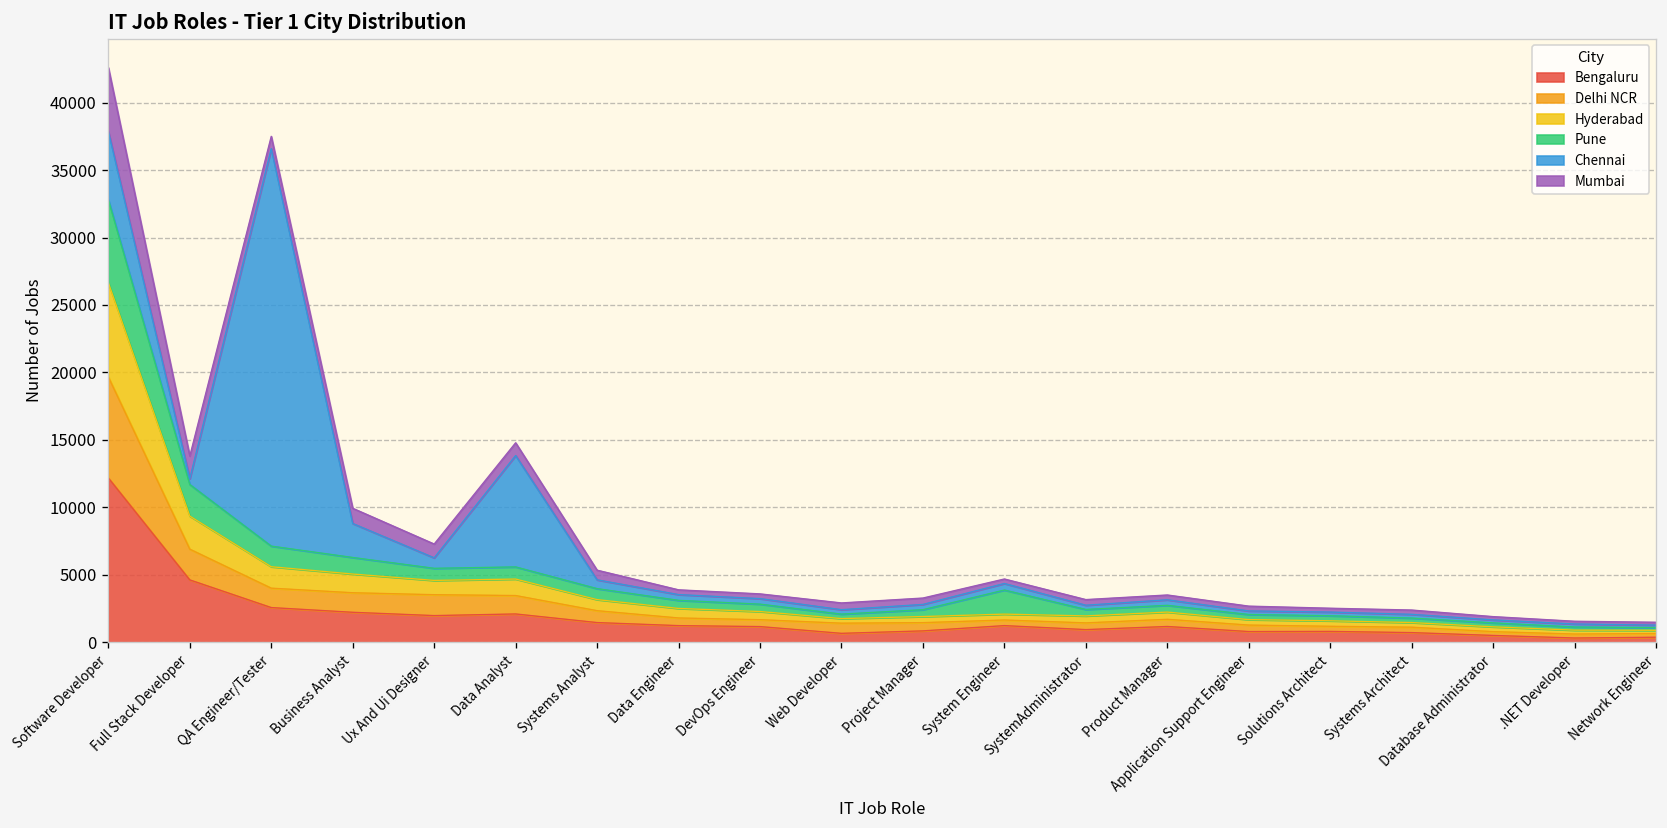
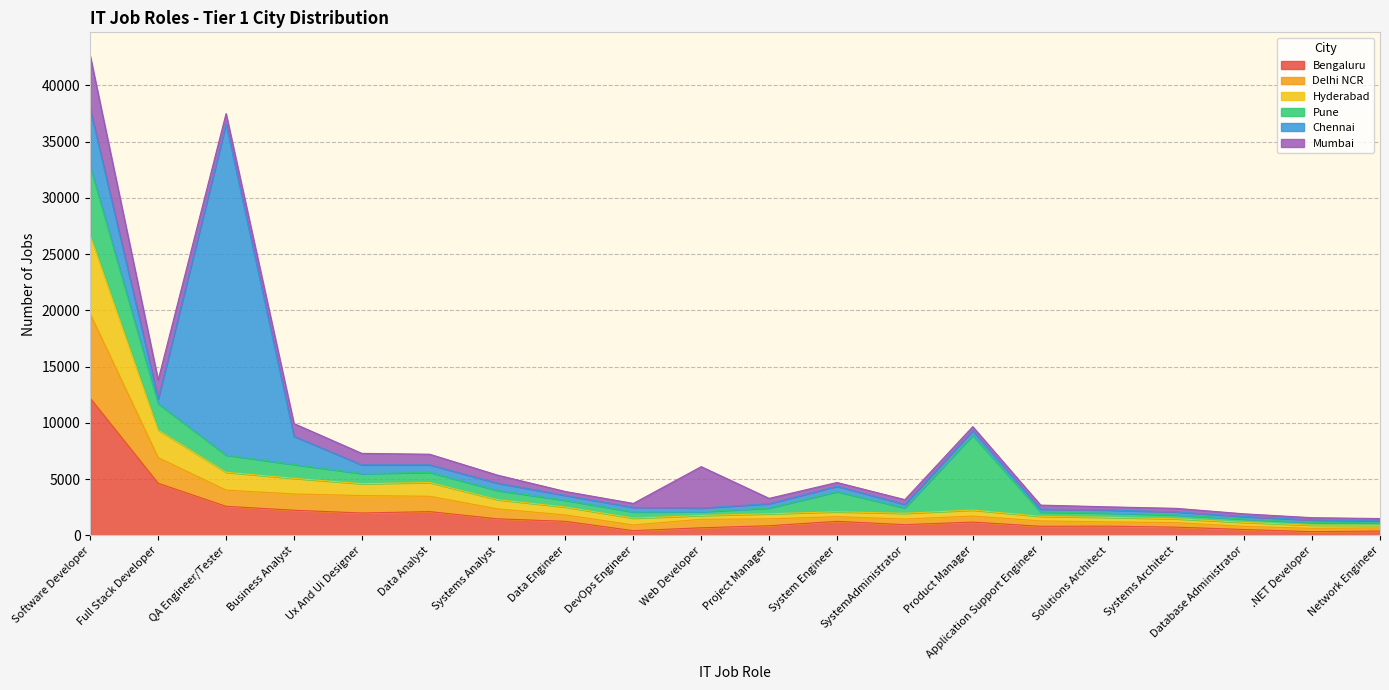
  {
    "Bengaluru": {
      "Software Developer": 12200,
      "Full Stack Developer": 4600,
      "QA Engineer/Tester": 2600,
      "Business Analyst": 2200,
      "Ux And Ui Designer": 2000,
      "Data Analyst": 2100,
      "Systems Analyst": 1500,
      "Data Engineer": 1200,
-     "DevOps Engineer": 1200,
+     "DevOps Engineer": 400,
      "Web Developer": 700,
      "Project Manager": 900,
      "System Engineer": 1200,
      "SystemAdministrator": 1000,
      "Product Manager": 1200,
      "Application Support Engineer": 800,
      "Solutions Architect": 800,
      "Systems Architect": 700,
      "Database Administrator": 500,
      ".NET Developer": 300,
      "Network Engineer": 400
    },
    "Pune": {
      "Software Developer": 6200,
      "Full Stack Developer": 2300,
      "QA Engineer/Tester": 1500,
      "Business Analyst": 1200,
      "Ux And Ui Designer": 900,
      "Data Analyst": 900,
      "Systems Analyst": 800,
      "Data Engineer": 600,
      "DevOps Engineer": 500,
      "Web Developer": 300,
      "Project Manager": 500,
      "System Engineer": 1800,
      "SystemAdministrator": 500,
-     "Product Manager": 500,
+     "Product Manager": 6700,
      "Application Support Engineer": 400,
      "Solutions Architect": 400,
      "Systems Architect": 300
    },
    "Chennai": {
      "Software Developer": 5100,
      "Full Stack Developer": 400,
      "QA Engineer/Tester": 29400,
      "Business Analyst": 2500,
      "Ux And Ui Designer": 800,
-     "Data Analyst": 8300,
+     "Data Analyst": 700,
      "Systems Analyst": 700,
      "Data Engineer": 400,
      "DevOps Engineer": 400,
      "Web Developer": 300,
      "Project Manager": 400,
      "System Engineer": 500,
      "SystemAdministrator": 300,
      "Product Manager": 400,
      "Application Support Engineer": 300,
      "Solutions Architect": 300,
      "Systems Architect": 300
    },
    "Mumbai": {
      "Software Developer": 4700,
      "Full Stack Developer": 1700,
      "QA Engineer/Tester": 900,
      "Business Analyst": 1100,
      "Ux And Ui Designer": 1000,
      "Data Analyst": 900,
      "Systems Analyst": 700,
      "Data Engineer": 400,
      "DevOps Engineer": 400,
-     "Web Developer": 500,
+     "Web Developer": 3700,
      "Project Manager": 500,
      "System Engineer": 300,
      "SystemAdministrator": 400,
      "Product Manager": 400,
      "Application Support Engineer": 400,
      "Solutions Architect": 300,
      "Systems Architect": 300,
      "Database Administrator": 200
    }
  }
